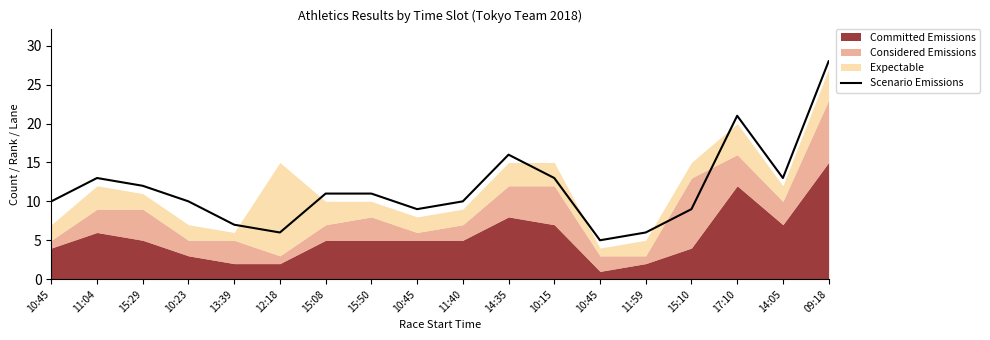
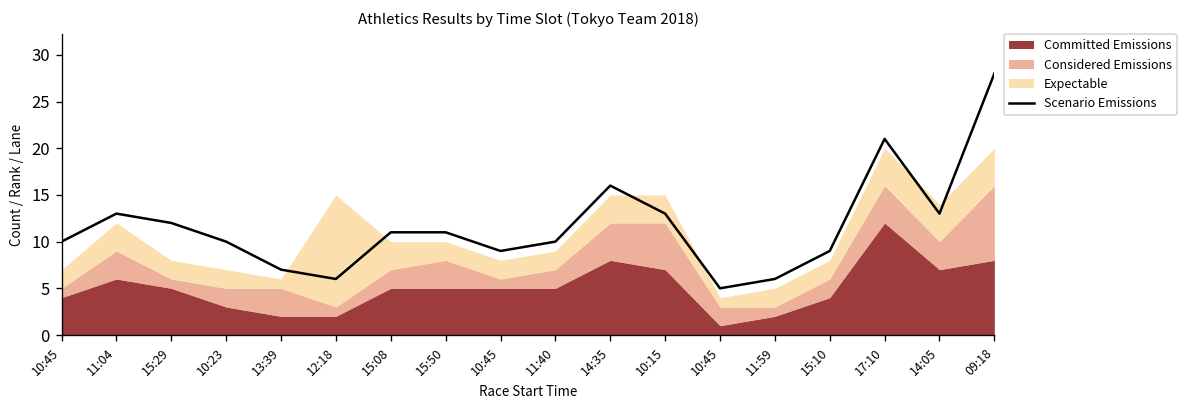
  {
    "Scenario Emissions": {
      "11:04": 13,
      "15:29": 12,
      "10:23": 10,
      "13:39": 7,
      "12:18": 6,
      "15:08": 11,
      "15:50": 11,
      "11:40": 10,
      "14:35": 16,
      "10:15": 13,
      "11:59": 6,
      "15:10": 9,
      "17:10": 21,
      "14:05": 13,
      "09:18": 28
    },
    "Committed Emissions": {
      "11:04": 6,
      "15:29": 5,
      "10:23": 3,
      "13:39": 2,
      "12:18": 2,
      "15:08": 5,
      "15:50": 5,
      "11:40": 5,
      "14:35": 8,
      "10:15": 7,
      "11:59": 2,
      "15:10": 4,
      "17:10": 12,
      "14:05": 7,
-     "09:18": 15
+     "09:18": 8
    },
    "Considered Emissions": {
-     "15:29": 4,
-     "15:10": 9
+     "15:29": 1,
+     "15:10": 2
    },
    "Expectable": {
      "11:04": 3,
      "15:29": 2,
      "10:23": 2,
      "13:39": 1,
      "12:18": 12,
      "15:08": 3,
      "15:50": 2,
      "11:40": 2,
      "14:35": 3,
      "10:15": 3,
      "11:59": 2,
      "15:10": 2,
      "17:10": 4,
-     "14:05": 2,
+     "14:05": 4,
      "09:18": 4
    }
  }
